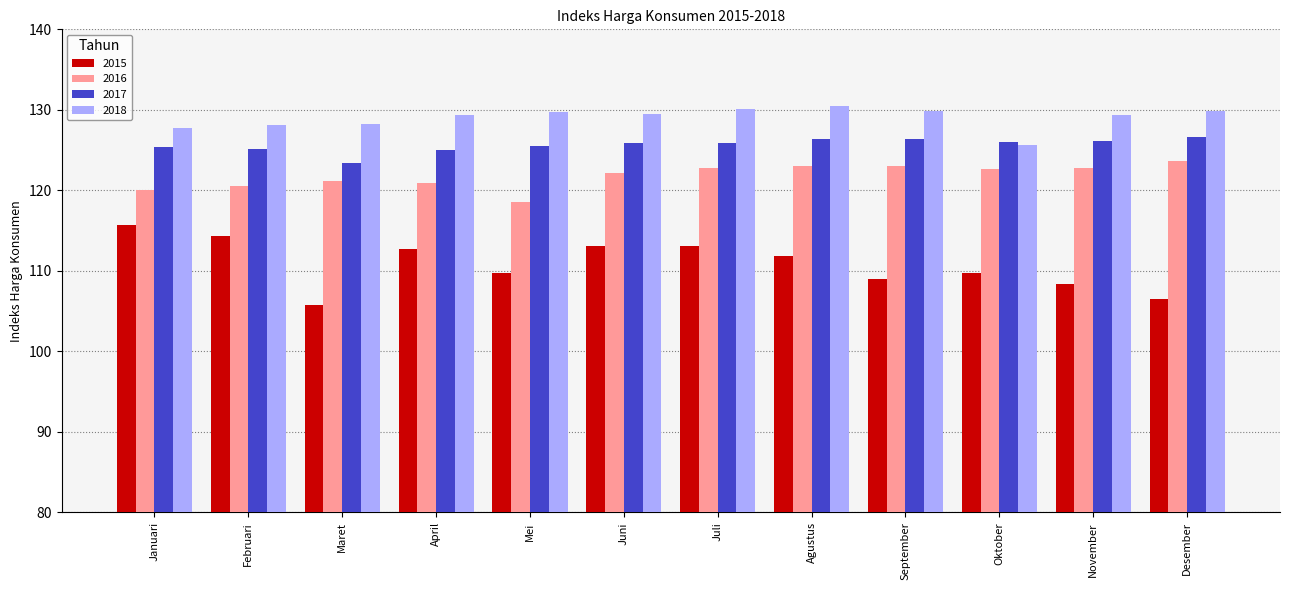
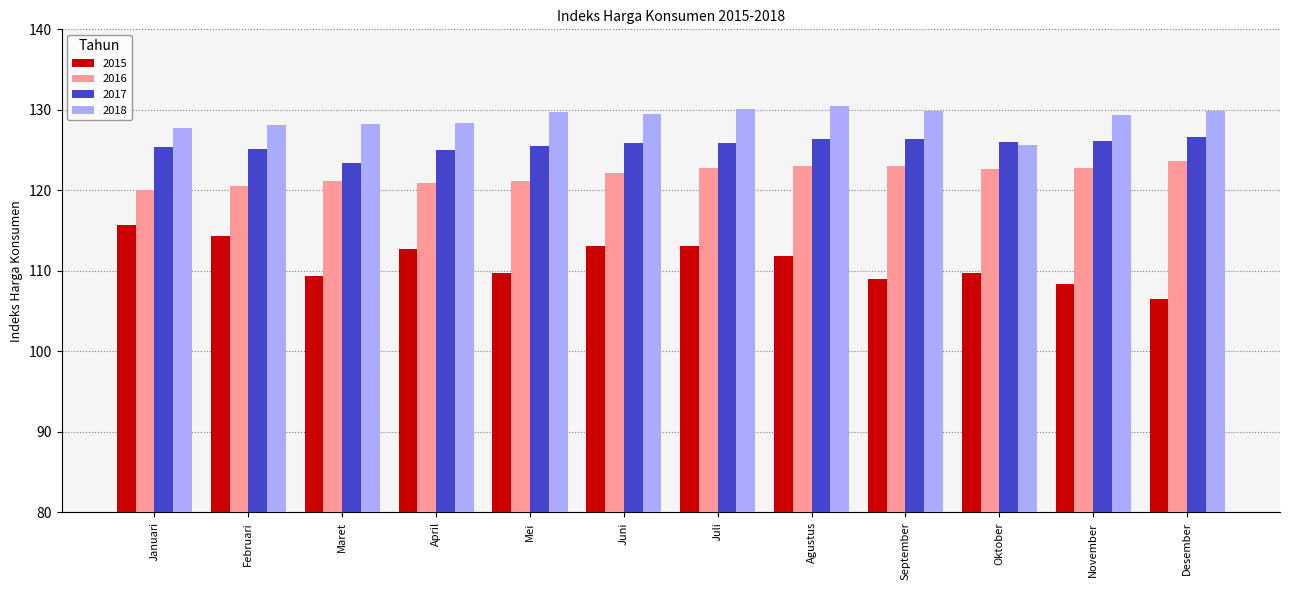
  {
    "2015": {
      "Januari": 116,
      "Februari": 114,
-     "Maret": 106,
+     "Maret": 109,
      "April": 113,
      "Mei": 110,
      "Juni": 113,
      "Juli": 113,
      "Agustus": 112,
      "September": 109,
      "Oktober": 110,
      "November": 108,
      "Desember": 107
    },
    "2016": {
      "Januari": 120,
      "Februari": 121,
      "Maret": 121,
      "April": 121,
-     "Mei": 119,
+     "Mei": 121,
      "Juni": 122,
      "Juli": 123,
      "Agustus": 123,
      "September": 123,
      "Oktober": 123,
      "November": 123,
      "Desember": 124
    },
    "2017": {
      "Januari": 125,
      "Februari": 125,
      "Maret": 123,
      "April": 125,
      "Mei": 126,
      "Juni": 126,
      "Juli": 126,
      "Agustus": 126,
      "September": 126,
      "Oktober": 126,
      "November": 126,
      "Desember": 127
    },
    "2018": {
      "Januari": 128,
      "Februari": 128,
      "Maret": 128,
-     "April": 129,
+     "April": 128,
      "Mei": 130,
      "Juni": 129,
      "Juli": 130,
      "Agustus": 130,
      "September": 130,
      "Oktober": 126,
      "November": 129,
      "Desember": 130
    }
  }
